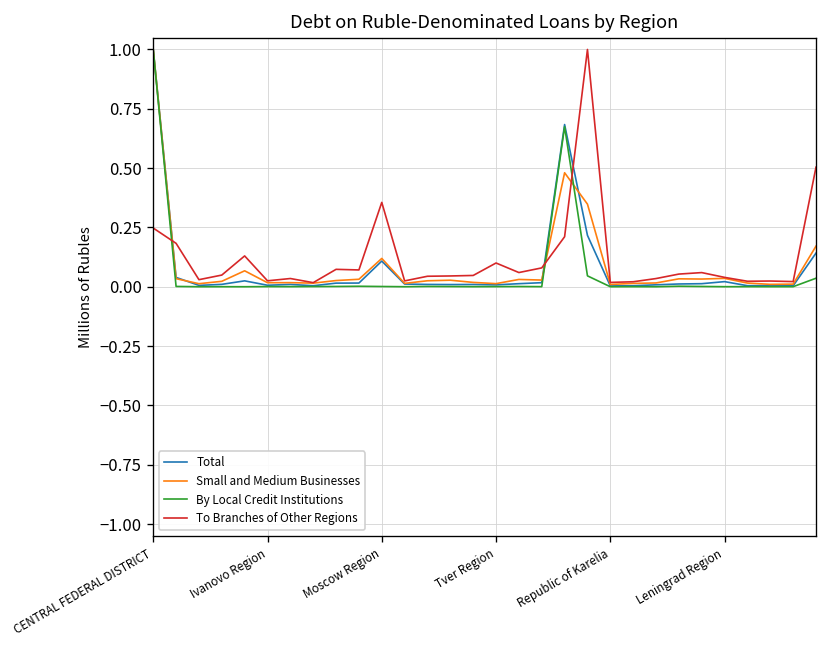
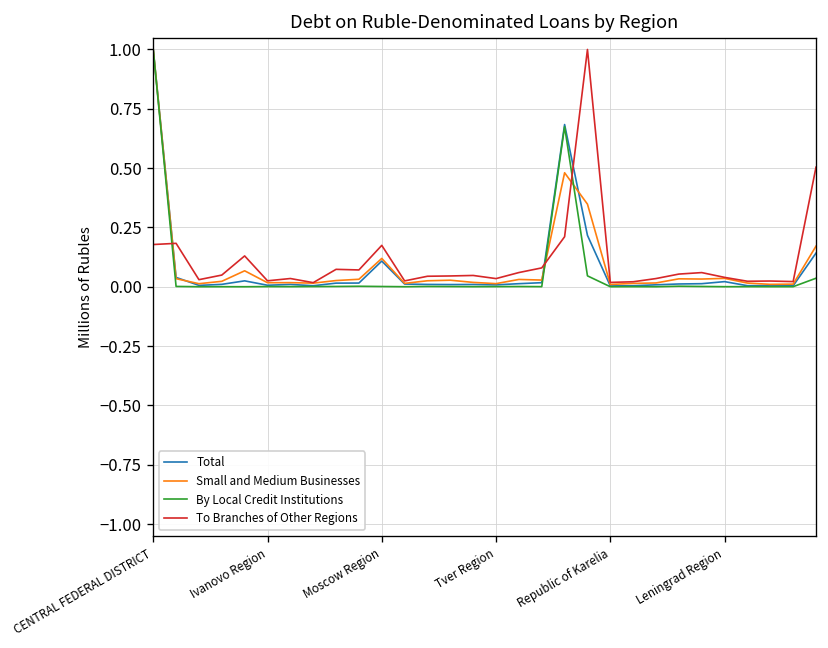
  {
    "Total": {
      "Leningrad Region": 0.02
    },
    "By Local Credit Institutions": {
      "Moscow Region": 0.00,
      "Leningrad Region": 0.00
    },
    "To Branches of Other Regions": {
-     "CENTRAL FEDERAL DISTRICT": 0.25,
-     "Moscow Region": 0.36,
-     "Tver Region": 0.10
+     "CENTRAL FEDERAL DISTRICT": 0.18,
+     "Moscow Region": 0.17,
+     "Tver Region": 0.03
    }
  }
